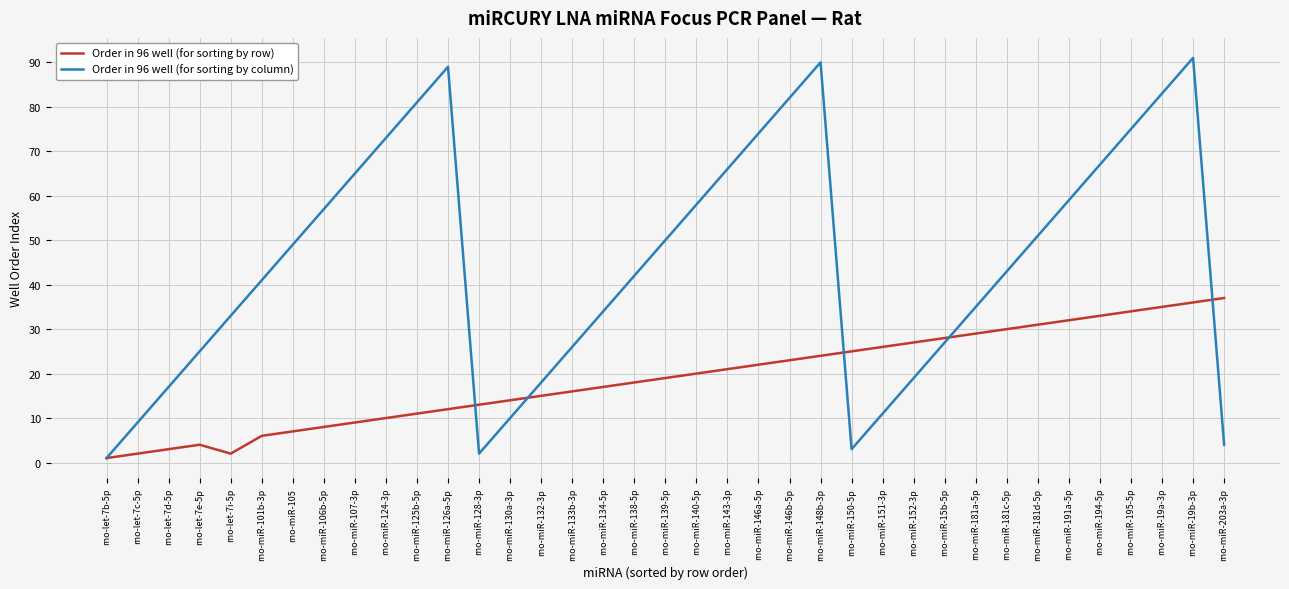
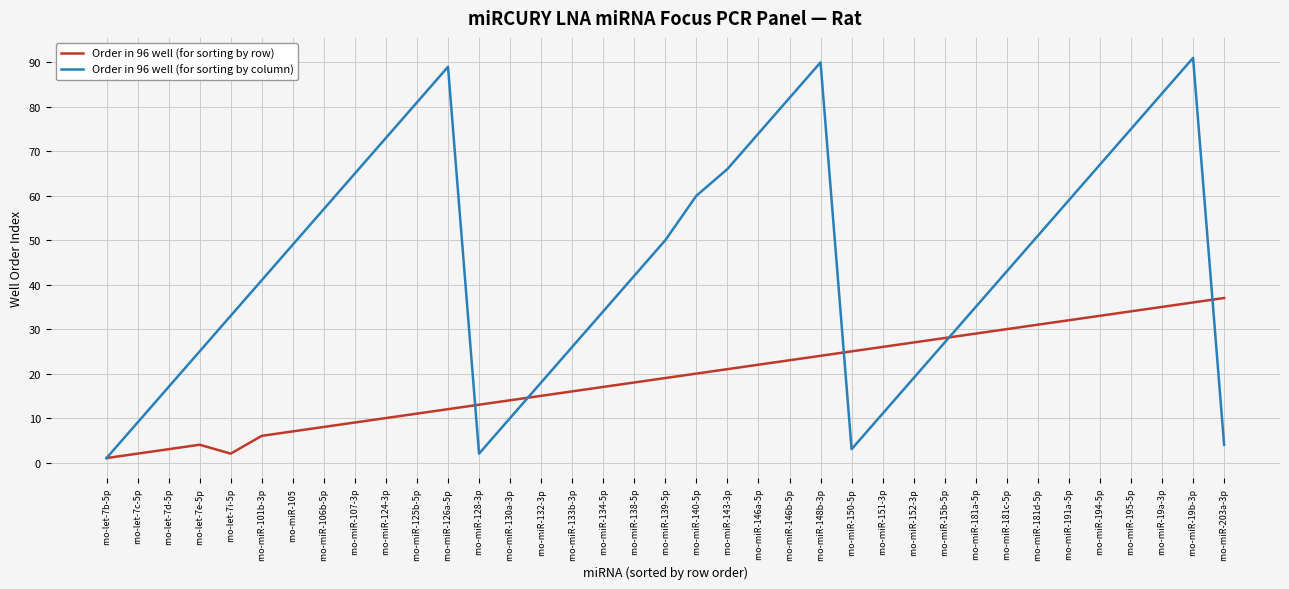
  {
    "Order in 96 well (for sorting by row)": {
      "rno-let-7c-5p": 2,
      "rno-let-7d-5p": 3,
      "rno-let-7e-5p": 4,
      "rno-let-7i-5p": 2,
      "rno-miR-101b-3p": 6,
      "rno-miR-105": 7,
      "rno-miR-106b-5p": 8,
      "rno-miR-107-3p": 9,
      "rno-miR-124-3p": 10,
      "rno-miR-125b-5p": 11,
      "rno-miR-126a-5p": 12,
      "rno-miR-128-3p": 13,
      "rno-miR-130a-3p": 14,
      "rno-miR-132-3p": 15,
      "rno-miR-133b-3p": 16,
      "rno-miR-134-5p": 17,
      "rno-miR-138-5p": 18,
      "rno-miR-139-5p": 19,
      "rno-miR-140-5p": 20,
      "rno-miR-143-3p": 21,
      "rno-miR-146a-5p": 22,
      "rno-miR-146b-5p": 23,
      "rno-miR-148b-3p": 24,
      "rno-miR-150-5p": 25,
      "rno-miR-151-3p": 26,
      "rno-miR-152-3p": 27,
      "rno-miR-15b-5p": 28,
      "rno-miR-181a-5p": 29,
      "rno-miR-181c-5p": 30,
      "rno-miR-181d-5p": 31,
      "rno-miR-191a-5p": 32,
      "rno-miR-194-5p": 33,
      "rno-miR-195-5p": 34,
      "rno-miR-19a-3p": 35,
      "rno-miR-19b-3p": 36,
      "rno-miR-203a-3p": 37
    },
    "Order in 96 well (for sorting by column)": {
      "rno-let-7c-5p": 9,
      "rno-let-7d-5p": 17,
      "rno-let-7e-5p": 25,
      "rno-let-7i-5p": 33,
      "rno-miR-101b-3p": 41,
      "rno-miR-105": 49,
      "rno-miR-106b-5p": 57,
      "rno-miR-107-3p": 65,
      "rno-miR-124-3p": 73,
      "rno-miR-125b-5p": 81,
      "rno-miR-126a-5p": 89,
      "rno-miR-128-3p": 2,
      "rno-miR-130a-3p": 10,
      "rno-miR-132-3p": 18,
      "rno-miR-133b-3p": 26,
      "rno-miR-134-5p": 34,
      "rno-miR-138-5p": 42,
      "rno-miR-139-5p": 50,
-     "rno-miR-140-5p": 58,
+     "rno-miR-140-5p": 60,
      "rno-miR-143-3p": 66,
      "rno-miR-146a-5p": 74,
      "rno-miR-146b-5p": 82,
      "rno-miR-148b-3p": 90,
      "rno-miR-150-5p": 3,
      "rno-miR-151-3p": 11,
      "rno-miR-152-3p": 19,
      "rno-miR-15b-5p": 27,
      "rno-miR-181a-5p": 35,
      "rno-miR-181c-5p": 43,
      "rno-miR-181d-5p": 51,
      "rno-miR-191a-5p": 59,
      "rno-miR-194-5p": 67,
      "rno-miR-195-5p": 75,
      "rno-miR-19a-3p": 83,
      "rno-miR-19b-3p": 91,
      "rno-miR-203a-3p": 4
    }
  }
